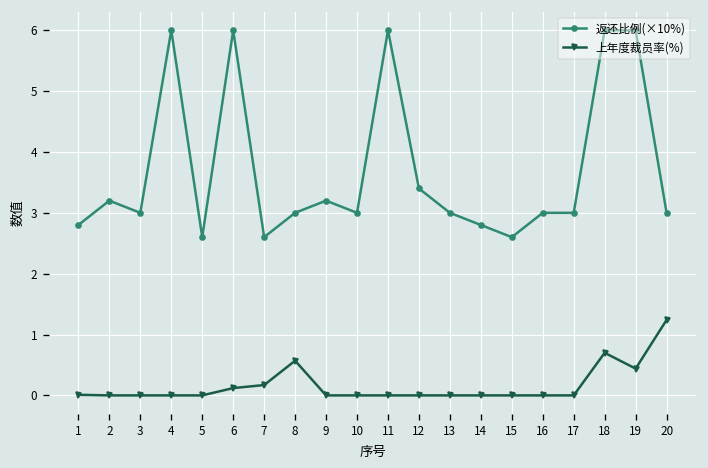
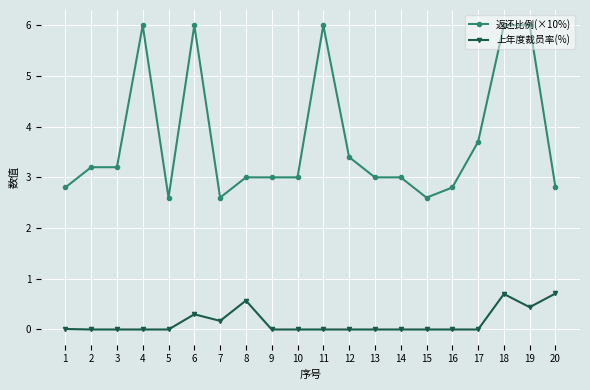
  {
    "返还比例(×10%)": {
      "1": 2.8,
      "2": 3.2,
-     "3": 3.0,
+     "3": 3.2,
      "4": 6.0,
      "5": 2.6,
      "6": 6.0,
      "7": 2.6,
      "8": 3.0,
-     "9": 3.2,
+     "9": 3.0,
      "10": 3.0,
      "11": 6.0,
      "12": 3.4,
      "13": 3.0,
-     "14": 2.8,
+     "14": 3.0,
      "15": 2.6,
-     "16": 3.0,
-     "17": 3.0,
-     "20": 3.0
+     "16": 2.8,
+     "17": 3.7,
+     "20": 2.8
    },
    "上年度裁员率(%)": {
      "1": 0.0,
      "2": 0.0,
      "3": 0.0,
      "4": 0.0,
      "5": 0.0,
-     "6": 0.1,
+     "6": 0.3,
      "7": 0.2,
      "8": 0.6,
      "9": 0.0,
      "10": 0.0,
      "11": 0.0,
      "12": 0.0,
      "13": 0.0,
      "14": 0.0,
      "15": 0.0,
      "16": 0.0,
      "17": 0.0,
      "18": 0.7,
      "19": 0.4,
-     "20": 1.2
+     "20": 0.7
    }
  }
